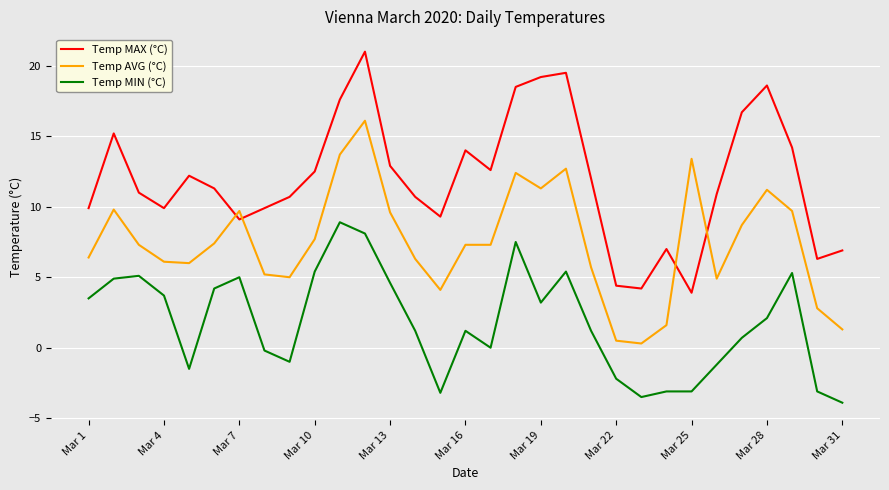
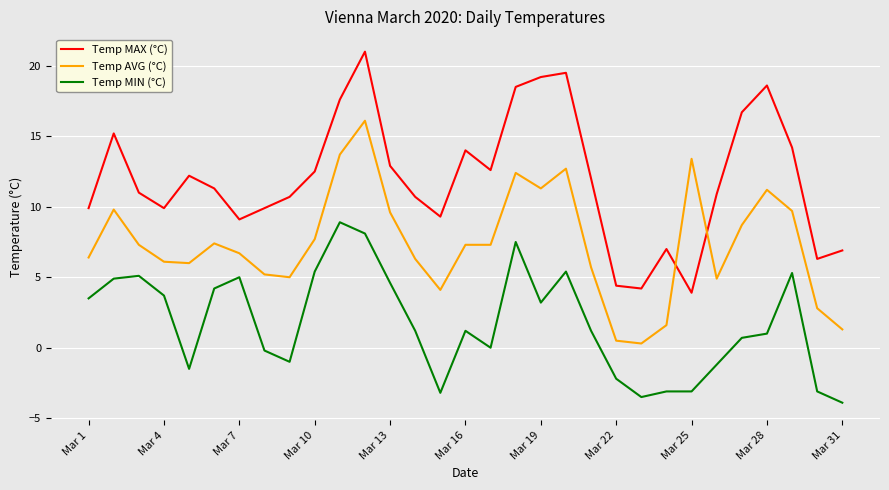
  {
    "Temp MAX (°C)": {
      "Mar 1": 9.9,
      "Mar 4": 9.9,
      "Mar 7": 9.1,
      "Mar 10": 12.5,
      "Mar 13": 12.9,
      "Mar 16": 14.0,
      "Mar 19": 19.2,
      "Mar 22": 4.4,
      "Mar 25": 3.9,
      "Mar 28": 18.6,
      "Mar 31": 6.9
    },
    "Temp AVG (°C)": {
      "Mar 1": 6.4,
      "Mar 4": 6.1,
-     "Mar 7": 9.7,
+     "Mar 7": 6.7,
      "Mar 10": 7.7,
      "Mar 13": 9.6,
      "Mar 16": 7.3,
      "Mar 19": 11.3,
      "Mar 22": 0.5,
      "Mar 25": 13.4,
      "Mar 28": 11.2,
      "Mar 31": 1.3
    },
    "Temp MIN (°C)": {
      "Mar 1": 3.5,
      "Mar 4": 3.7,
      "Mar 7": 5.0,
      "Mar 10": 5.4,
      "Mar 13": 4.6,
      "Mar 16": 1.2,
      "Mar 19": 3.2,
      "Mar 22": -2.2,
      "Mar 25": -3.1,
-     "Mar 28": 2.1,
+     "Mar 28": 1.0,
      "Mar 31": -3.9
    }
  }
